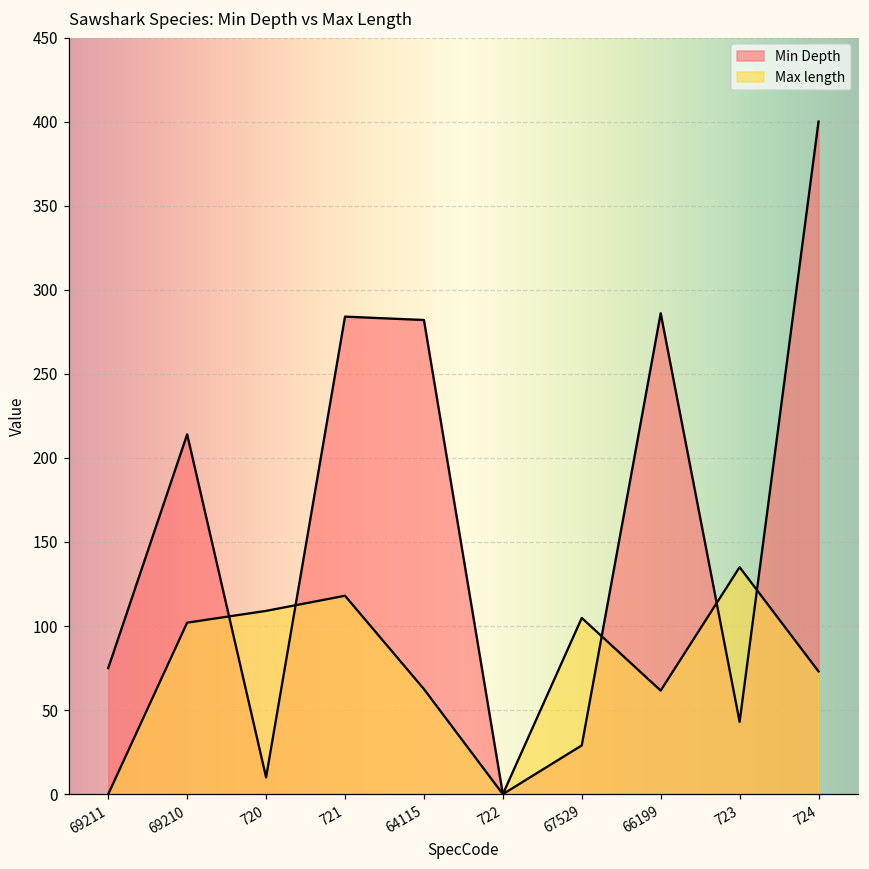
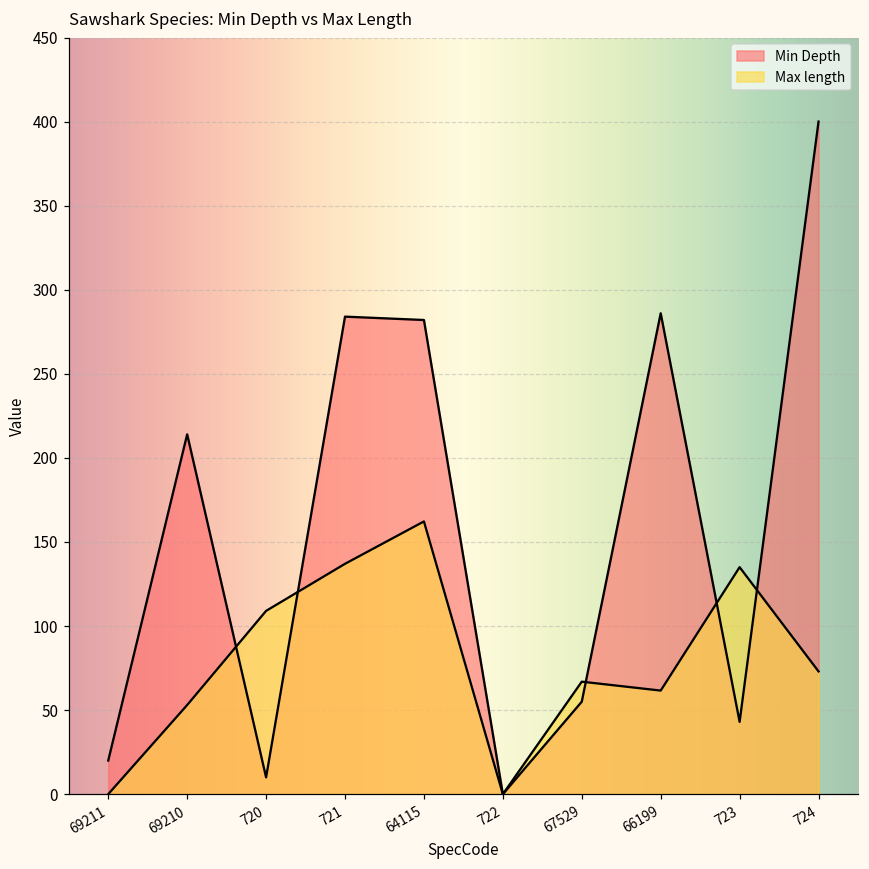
  {
    "Min Depth": {
-     "69211": 75,
+     "69211": 20,
      "69210": 214,
      "720": 10,
      "721": 284,
      "64115": 282,
-     "67529": 29,
+     "67529": 55,
      "66199": 286,
      "723": 43,
      "724": 400
    },
    "Max length": {
      "69211": 0,
-     "69210": 102,
+     "69210": 53,
      "720": 109,
-     "721": 118,
-     "64115": 63,
-     "67529": 105,
+     "721": 137,
+     "64115": 162,
+     "67529": 67,
      "66199": 62,
      "723": 135,
      "724": 73
    }
  }
